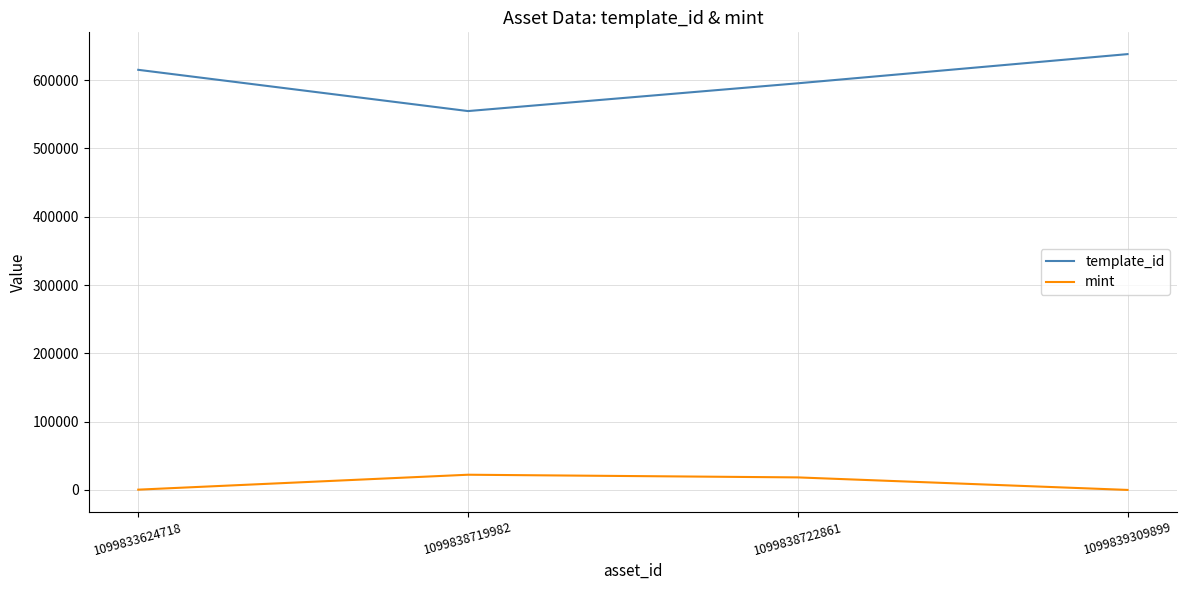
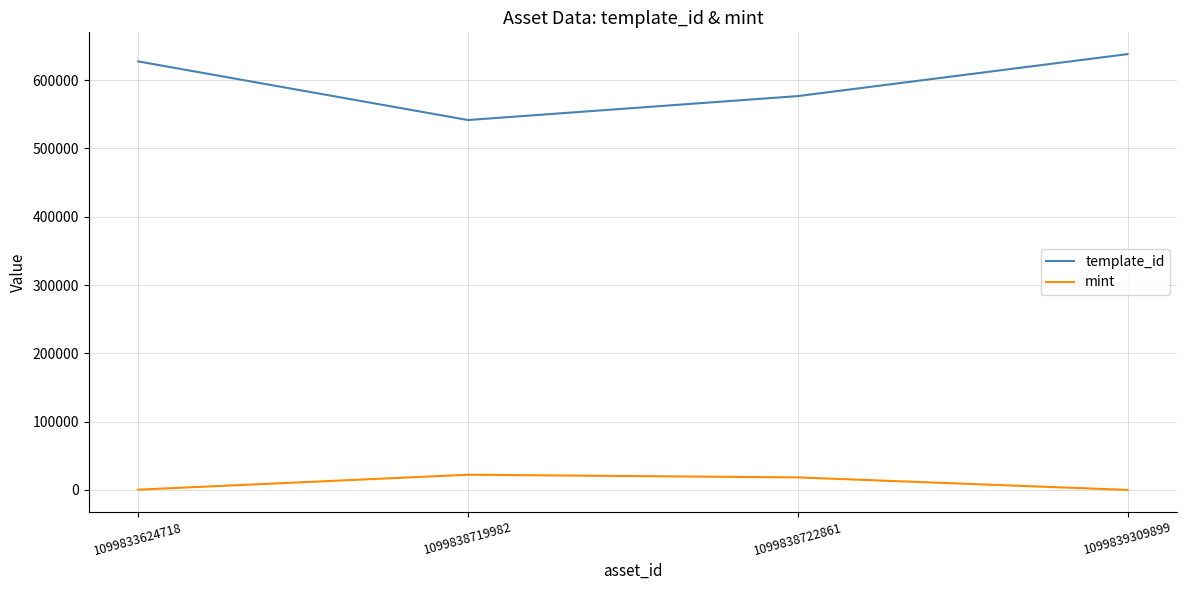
  {
    "template_id": {
-     "1099833624718": 610000,
-     "1099838719982": 550000,
-     "1099838722861": 600000,
+     "1099833624718": 630000,
+     "1099838719982": 540000,
+     "1099838722861": 580000,
      "1099839309899": 640000
    },
    "mint": {
      "1099833624718": 0,
      "1099838719982": 20000,
      "1099838722861": 20000,
      "1099839309899": 0
    }
  }
